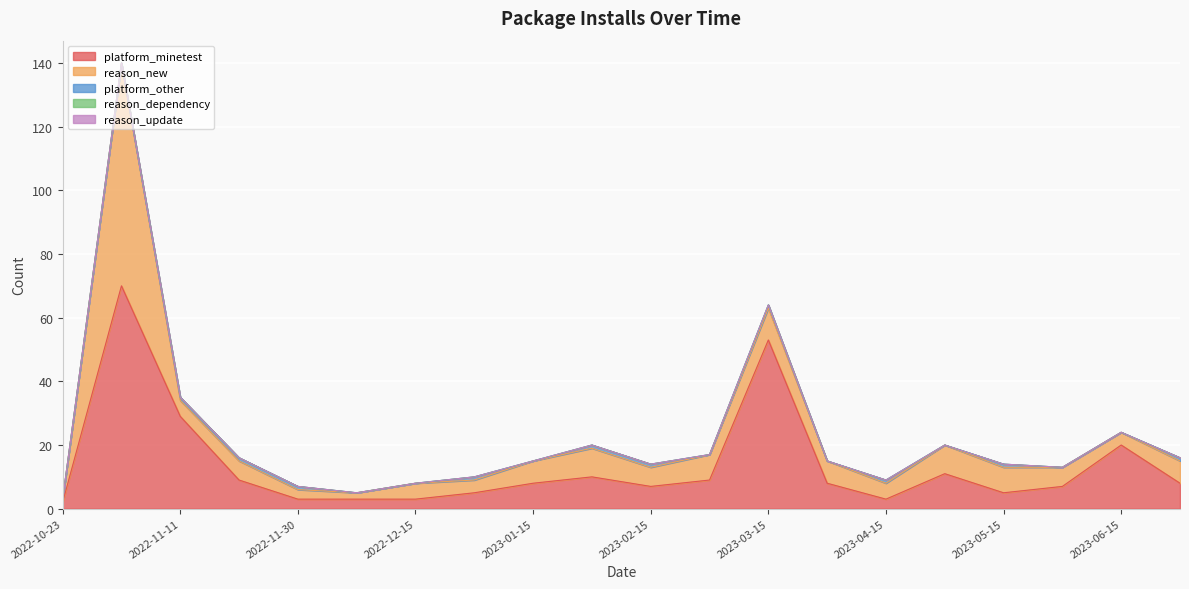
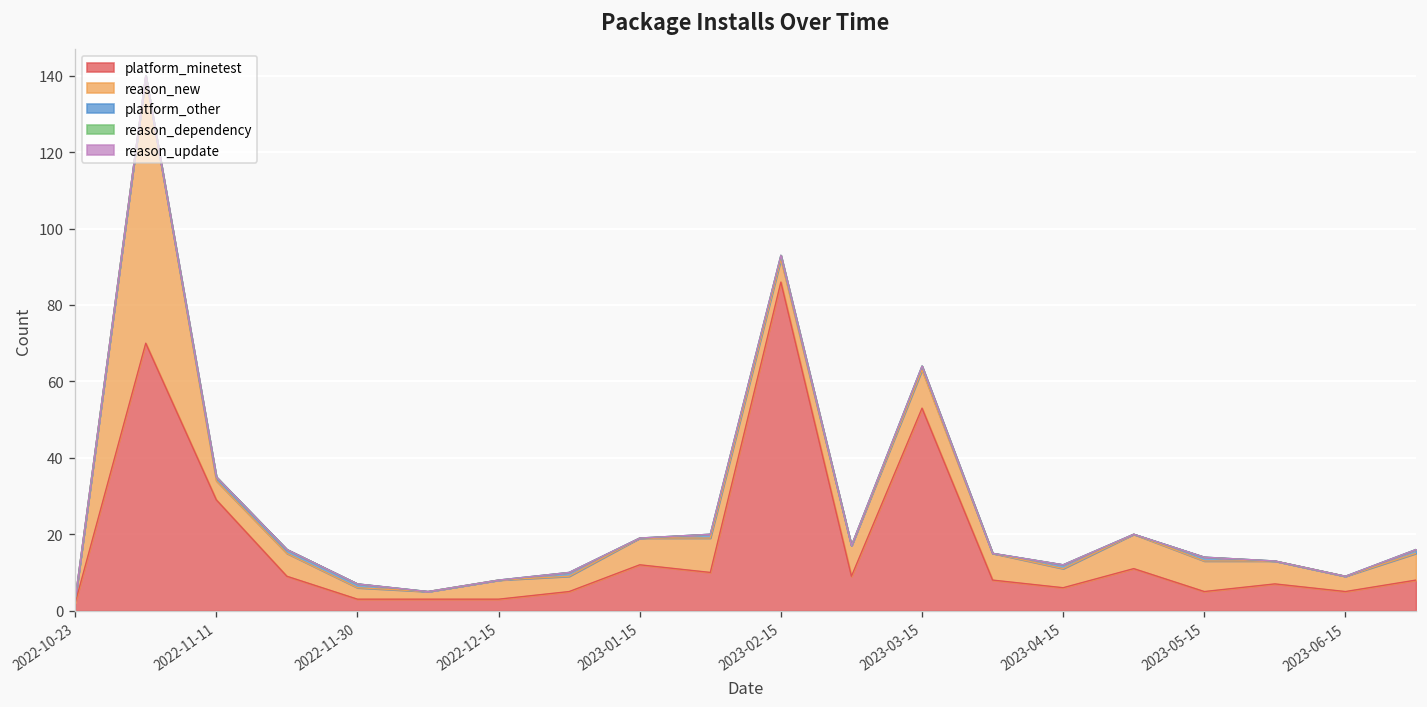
  {
    "platform_minetest": {
      "2022-10-23": 2,
      "2022-11-11": 29,
      "2022-11-30": 3,
      "2022-12-15": 3,
-     "2023-01-15": 8,
-     "2023-02-15": 7,
+     "2023-01-15": 12,
+     "2023-02-15": 86,
      "2023-03-15": 53,
-     "2023-04-15": 3,
+     "2023-04-15": 6,
      "2023-05-15": 5,
-     "2023-06-15": 20
+     "2023-06-15": 5
    },
    "reason_new": {
      "2022-11-11": 5,
      "2022-11-30": 3,
      "2023-02-15": 6,
      "2023-03-15": 10,
      "2023-04-15": 5,
      "2023-05-15": 8
    }
  }
